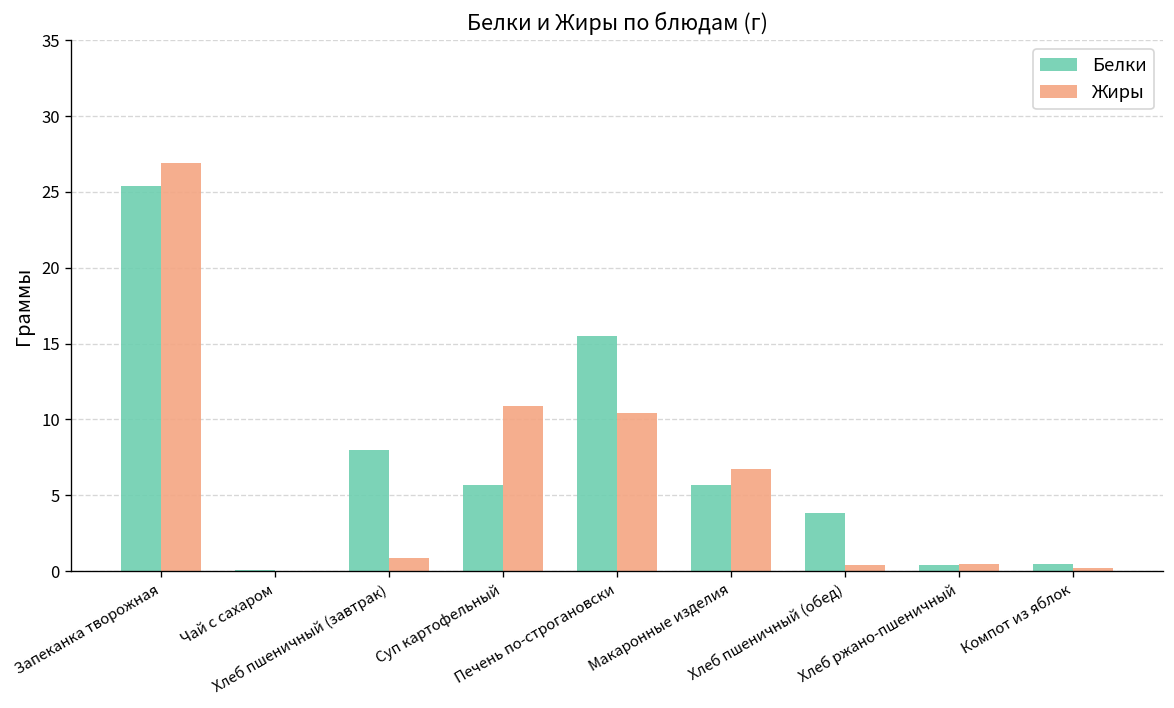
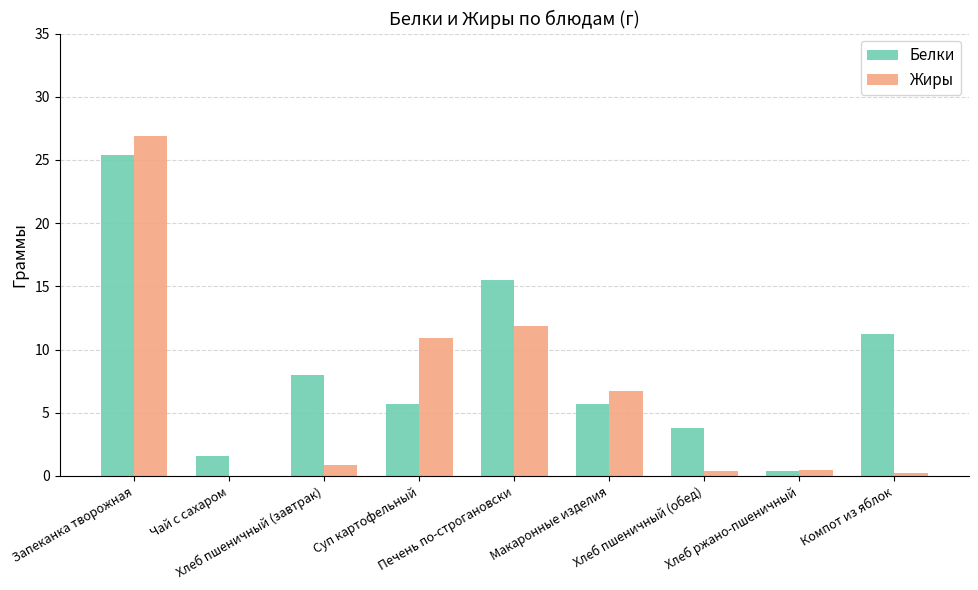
  {
    "Белки": {
      "Запеканка творожная": 25.4,
-     "Чай с сахаром": 0.1,
+     "Чай с сахаром": 1.6,
      "Хлеб пшеничный (завтрак)": 8.0,
      "Суп картофельный": 5.7,
      "Печень по-строгановски": 15.5,
      "Макаронные изделия": 5.7,
      "Хлеб пшеничный (обед)": 3.8,
      "Хлеб ржано-пшеничный": 0.4,
-     "Компот из яблок": 0.5
+     "Компот из яблок": 11.2
    },
    "Жиры": {
      "Запеканка творожная": 26.9,
      "Чай с сахаром": 0.0,
      "Хлеб пшеничный (завтрак)": 0.8,
      "Суп картофельный": 10.9,
-     "Печень по-строгановски": 10.4,
+     "Печень по-строгановски": 11.9,
      "Макаронные изделия": 6.7,
      "Хлеб пшеничный (обед)": 0.4,
      "Хлеб ржано-пшеничный": 0.5,
      "Компот из яблок": 0.2
    }
  }
